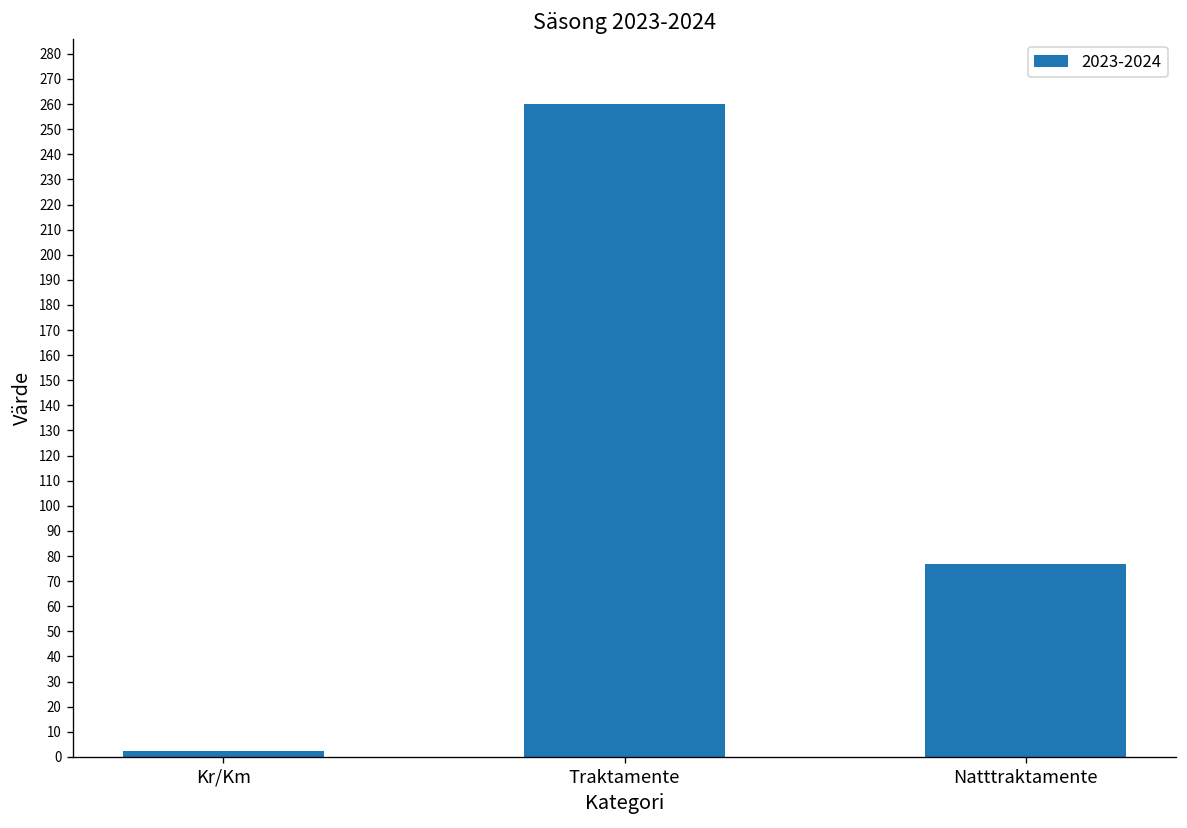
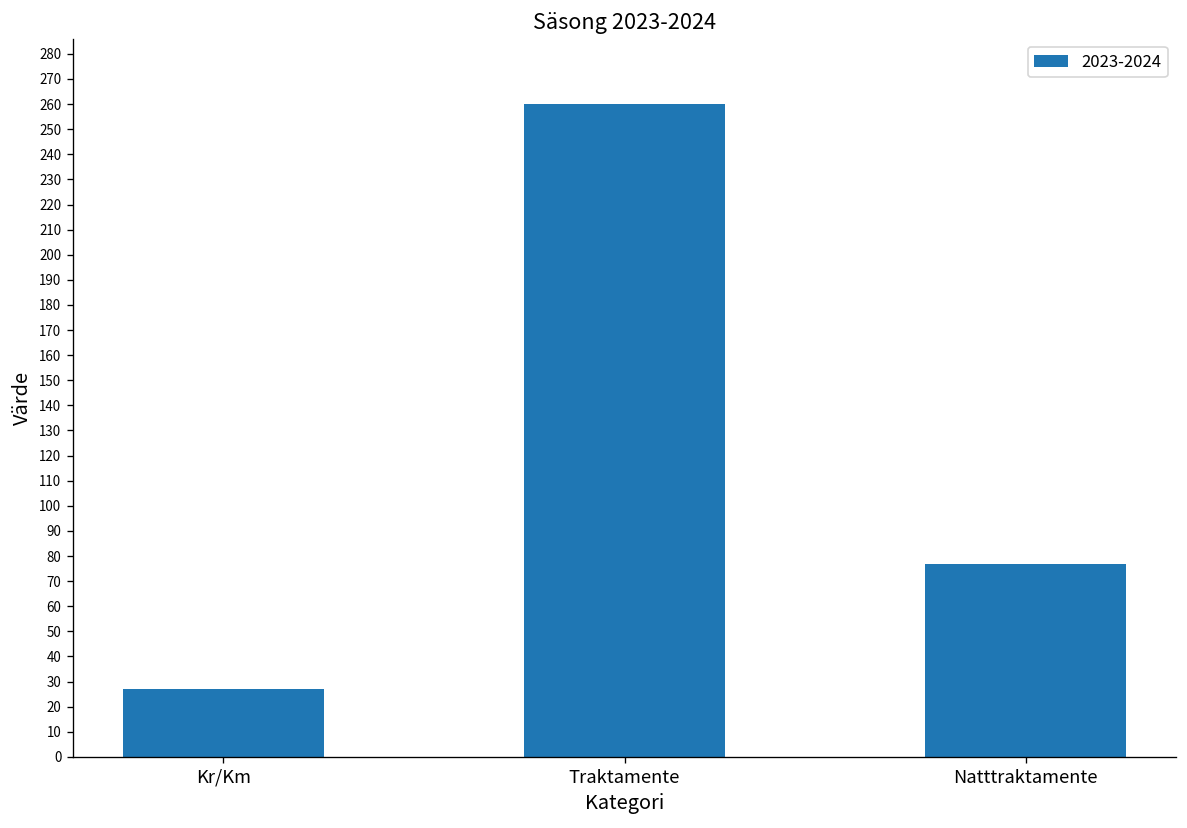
  {
-   "Kr/Km": 3,
+   "Kr/Km": 27,
    "Traktamente": 260,
    "Natttraktamente": 77
  }
